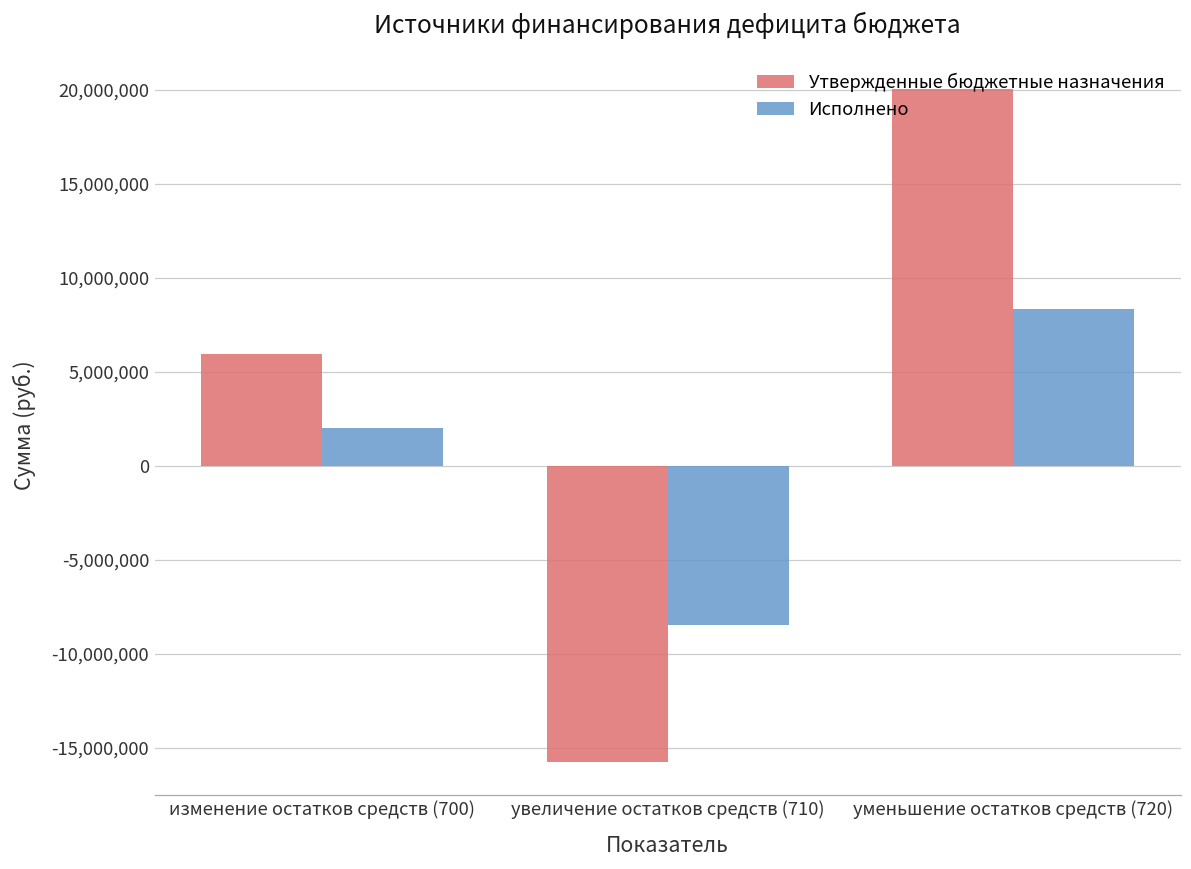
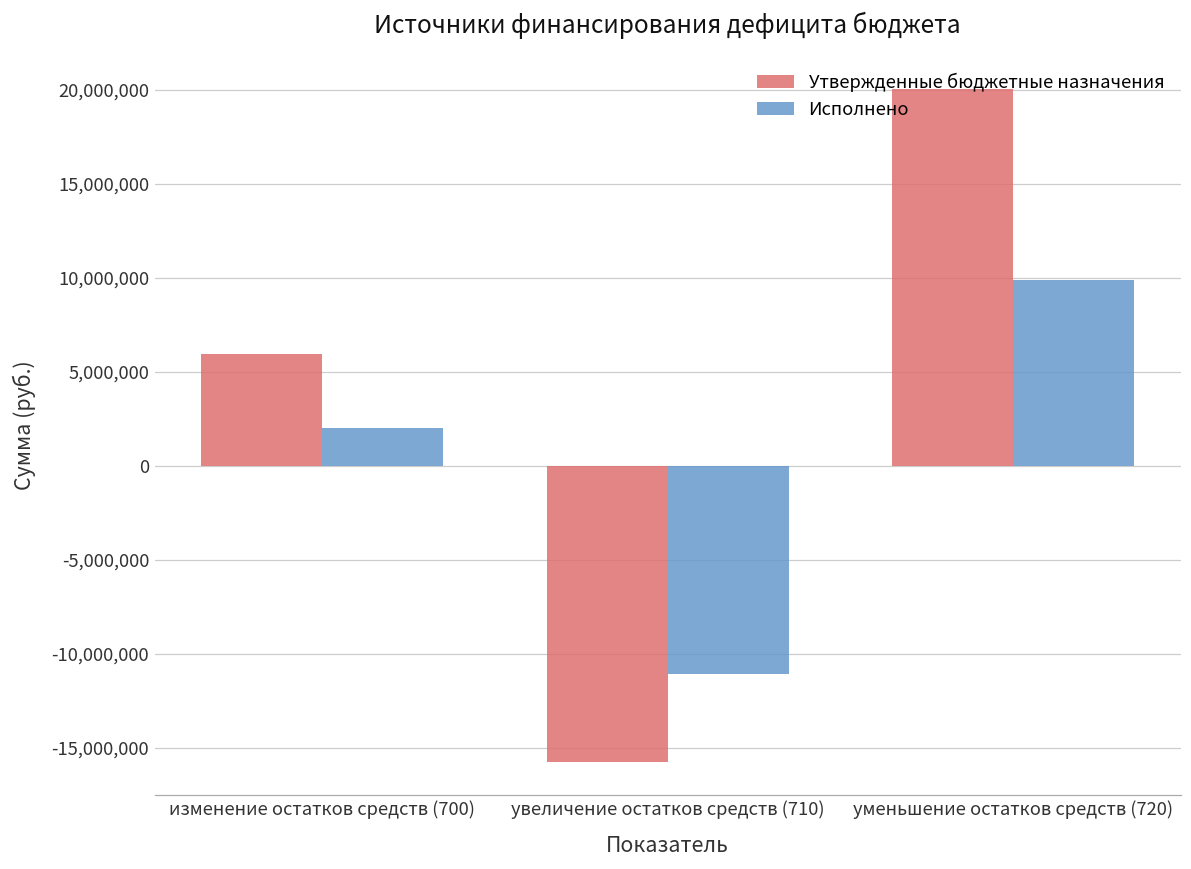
  {
    "Утвержденные бюджетные назначения": {
      "изменение остатков средств (700)": "5,900,000",
      "увеличение остатков средств (710)": "-15,700,000",
      "уменьшение остатков средств (720)": "20,000,000"
    },
    "Исполнено": {
      "изменение остатков средств (700)": "2,000,000",
-     "увеличение остатков средств (710)": "-8,500,000",
-     "уменьшение остатков средств (720)": "8,400,000"
+     "увеличение остатков средств (710)": "-11,100,000",
+     "уменьшение остатков средств (720)": "9,900,000"
    }
  }
